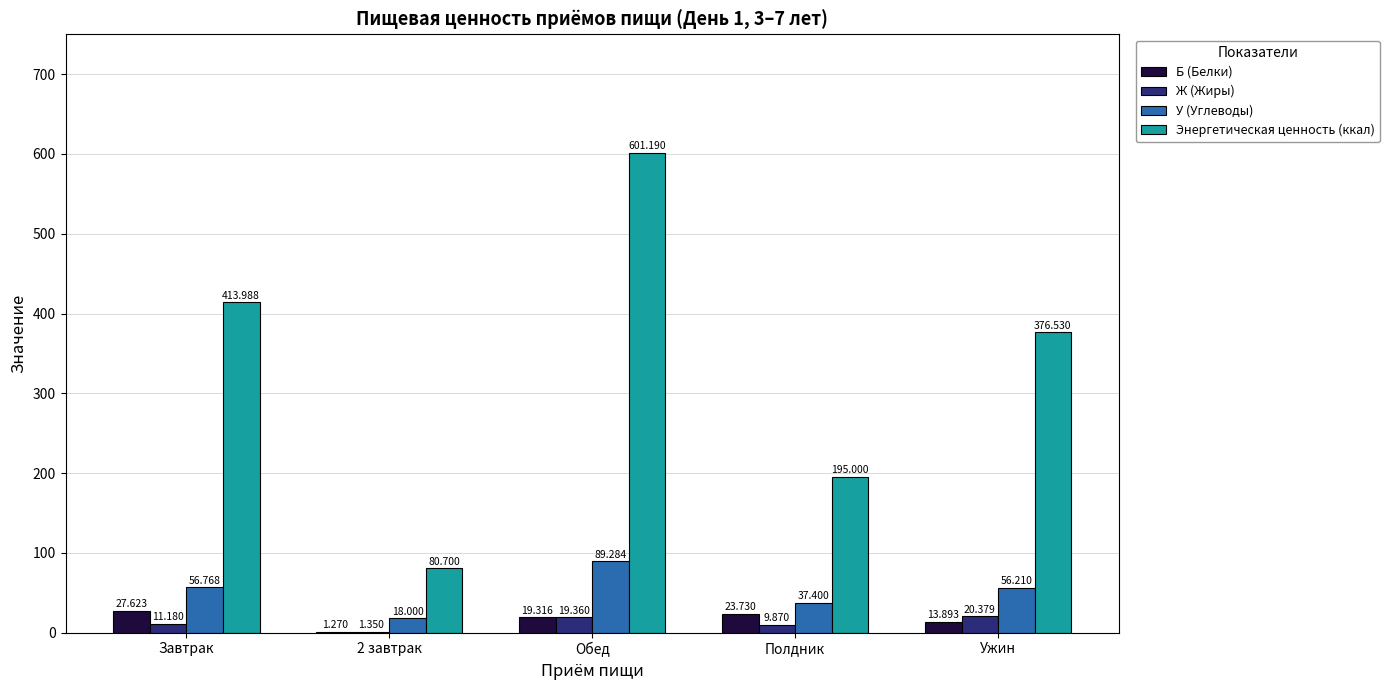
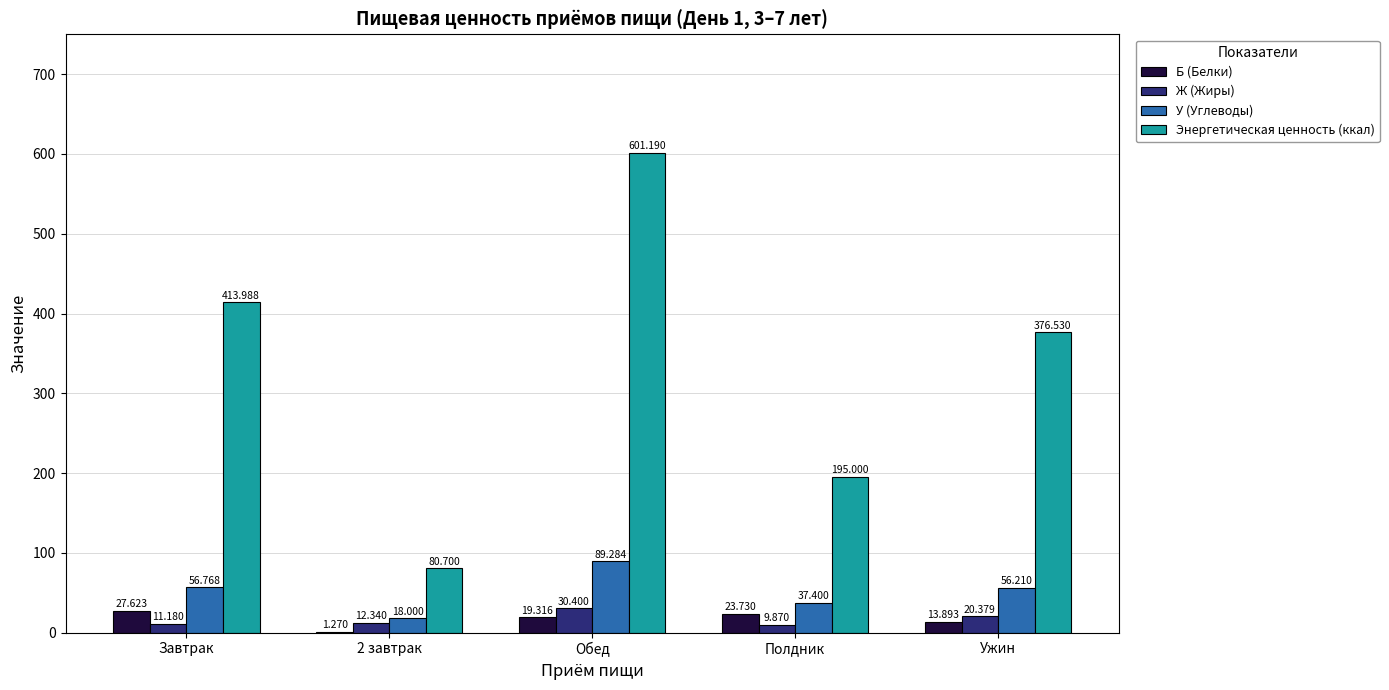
  {
    "Б (Белки)": {
      "Завтрак": 27.623,
      "2 завтрак": 1.270,
      "Обед": 19.316,
      "Полдник": 23.730,
      "Ужин": 13.893
    },
    "Ж (Жиры)": {
      "Завтрак": 11.180,
-     "2 завтрак": 1.350,
-     "Обед": 19.360,
+     "2 завтрак": 12.340,
+     "Обед": 30.400,
      "Полдник": 9.870,
      "Ужин": 20.379
    }
  }
